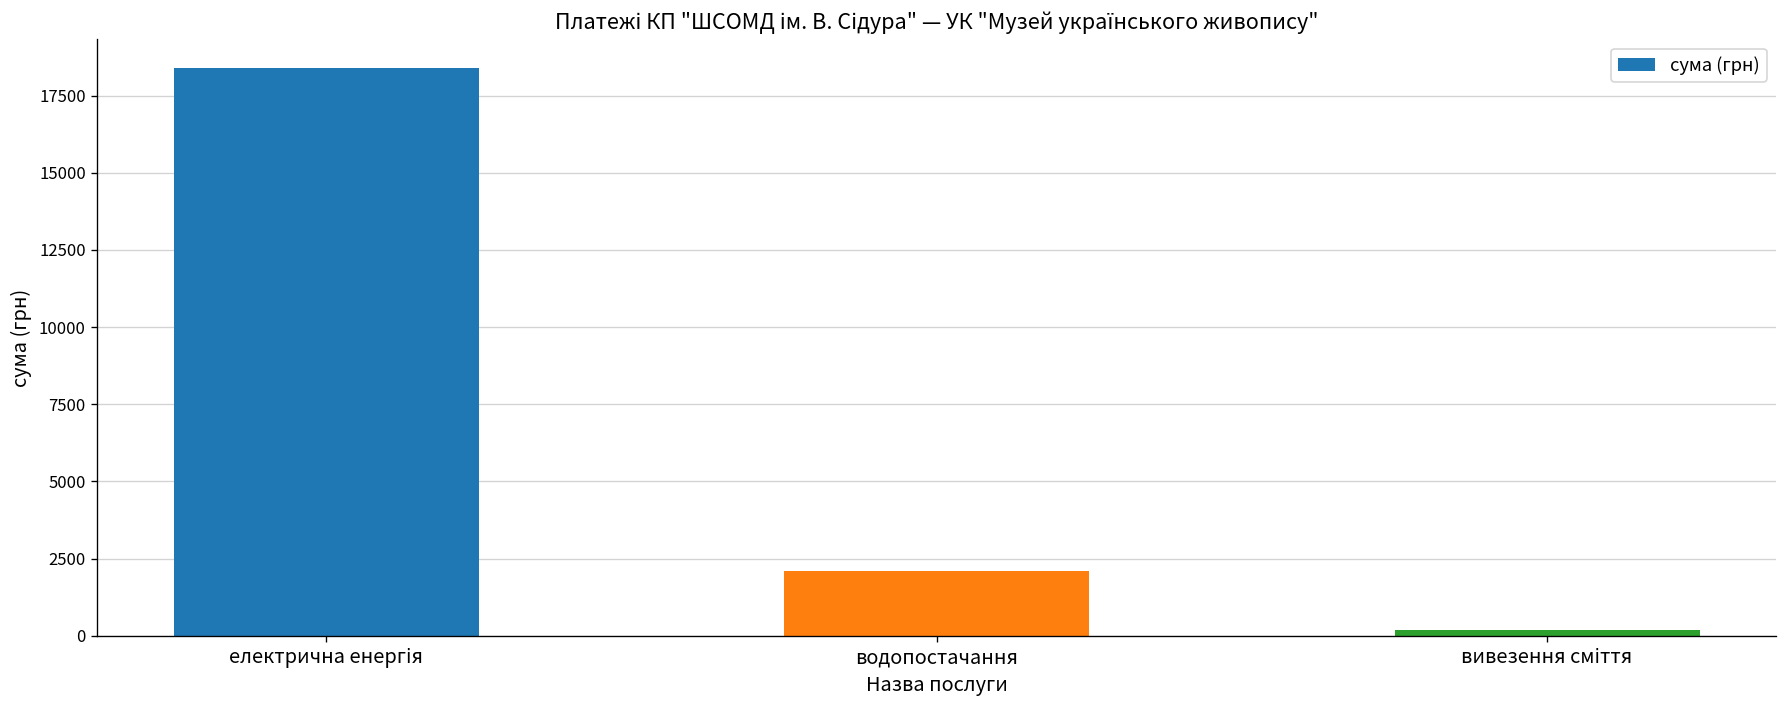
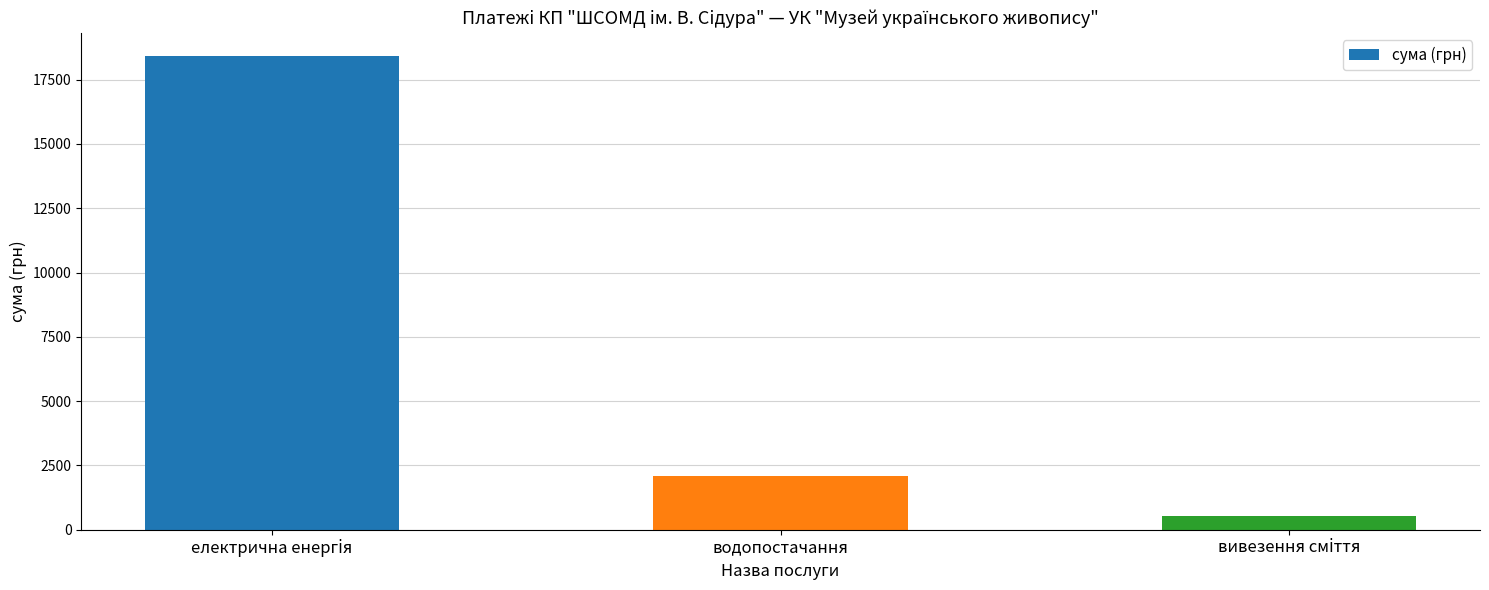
  {
    "електрична енергія": 18400,
    "водопостачання": 2100,
-   "вивезення сміття": 200
+   "вивезення сміття": 500
  }
